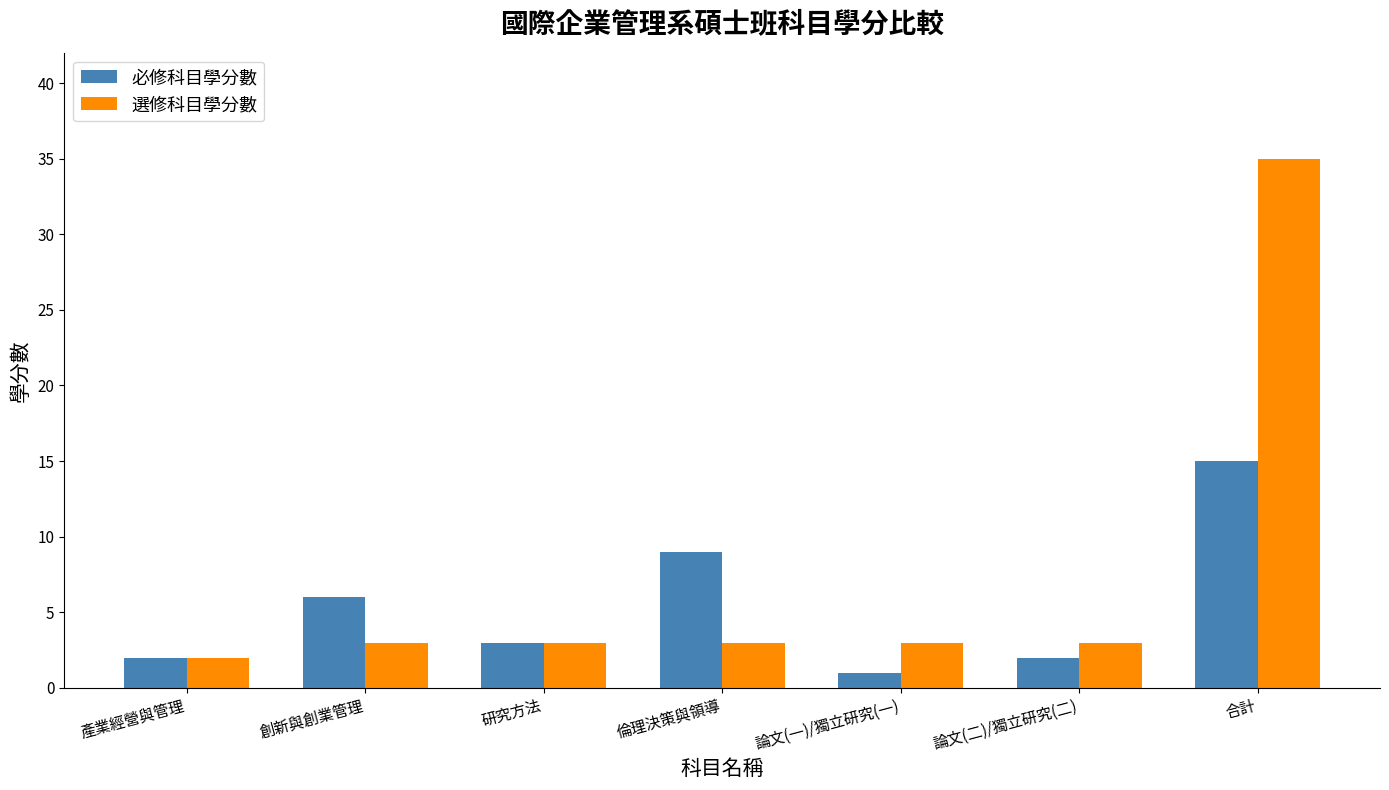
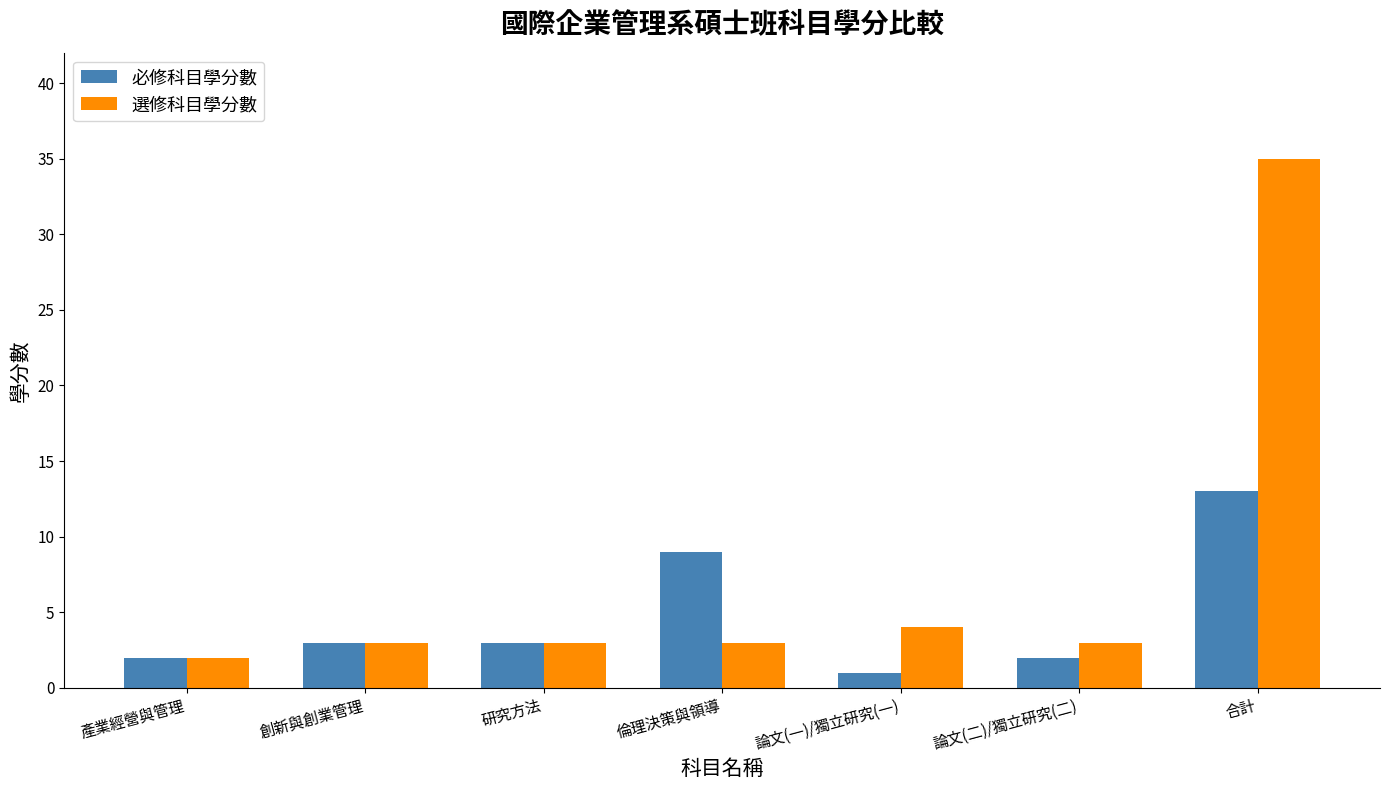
  {
    "必修科目學分數": {
      "產業經營與管理": 2,
-     "創新與創業管理": 6,
+     "創新與創業管理": 3,
      "研究方法": 3,
      "倫理決策與領導": 9,
      "論文(一)/獨立研究(一)": 1,
      "論文(二)/獨立研究(二)": 2,
-     "合計": 15
+     "合計": 13
    },
    "選修科目學分數": {
      "產業經營與管理": 2,
      "創新與創業管理": 3,
      "研究方法": 3,
      "倫理決策與領導": 3,
-     "論文(一)/獨立研究(一)": 3,
+     "論文(一)/獨立研究(一)": 4,
      "論文(二)/獨立研究(二)": 3,
      "合計": 35
    }
  }
